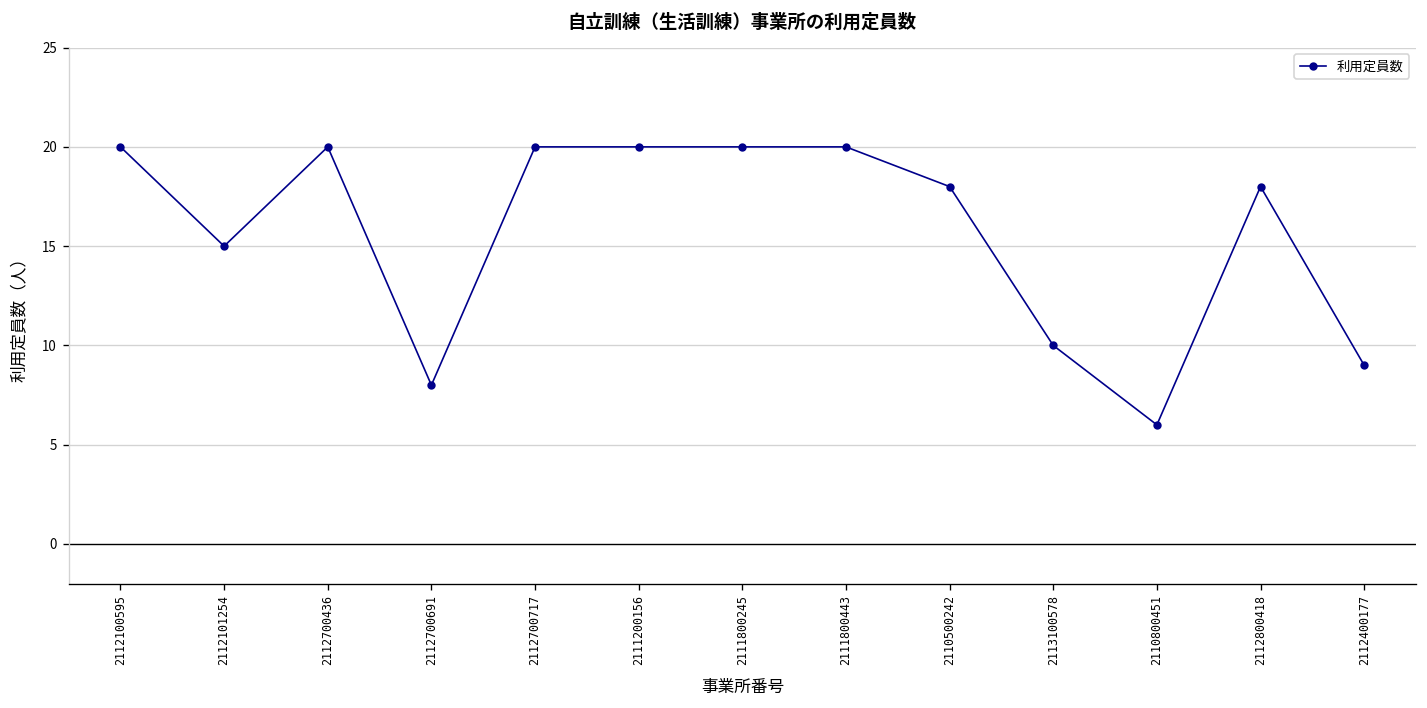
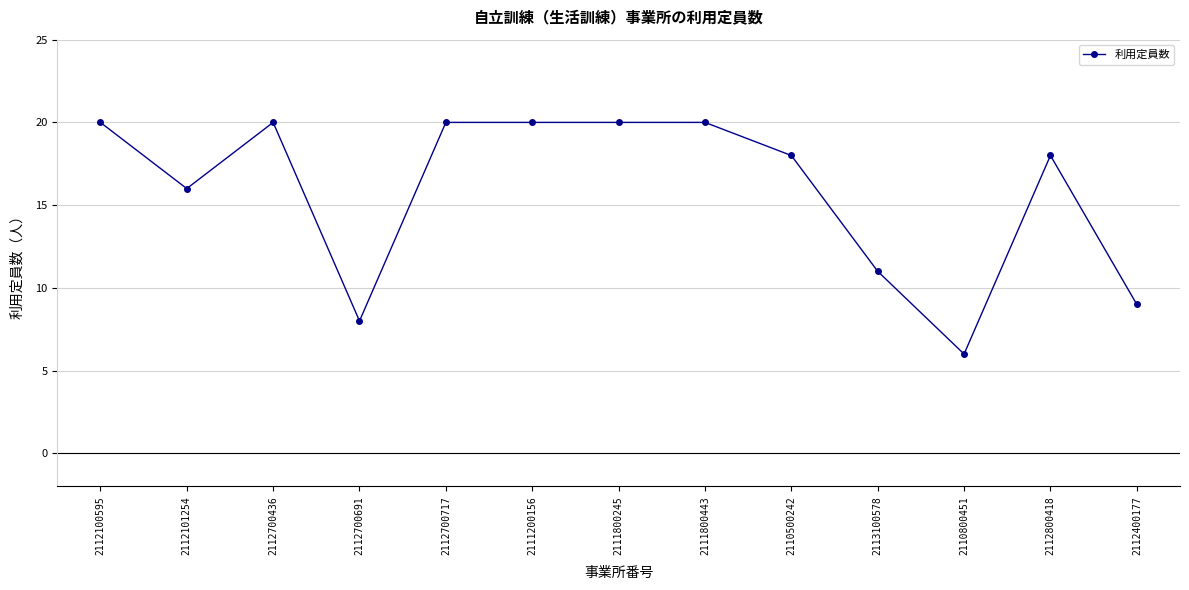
  {
    "2112100595": 20,
-   "2112101254": 15,
+   "2112101254": 16,
    "2112700436": 20,
    "2112700691": 8,
    "2112700717": 20,
    "2111200156": 20,
    "2111800245": 20,
    "2111800443": 20,
    "2110500242": 18,
-   "2113100578": 10,
+   "2113100578": 11,
    "2110800451": 6,
    "2112800418": 18,
    "2112400177": 9
  }
